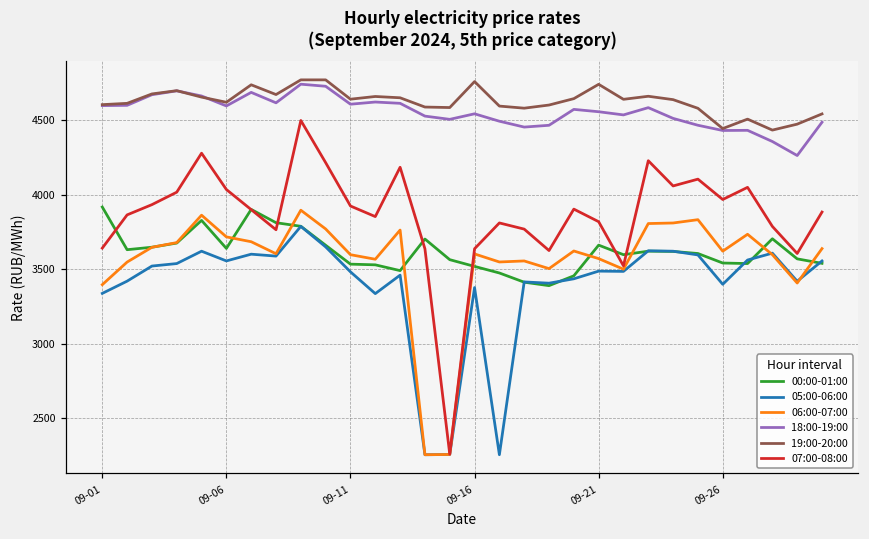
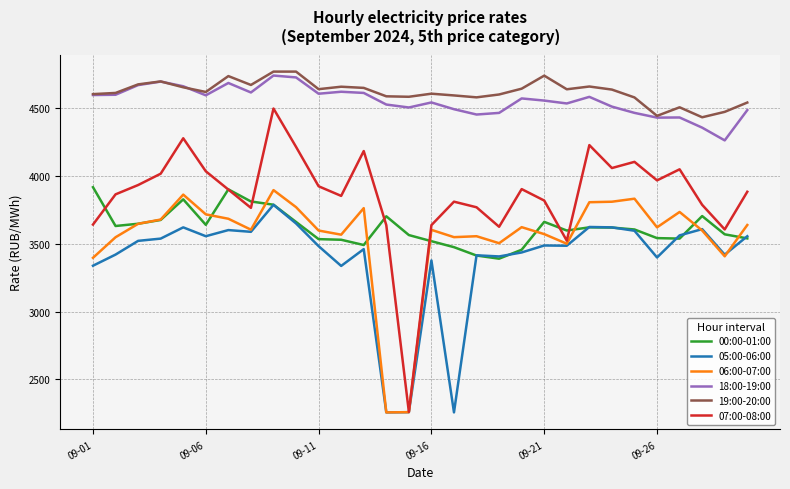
  {
    "00:00-01:00": {
      "09-01": 3920,
      "09-06": 3640,
      "09-11": 3530,
      "09-16": 3520,
      "09-21": 3660,
      "09-26": 3540
    },
    "05:00-06:00": {
      "09-01": 3340,
      "09-06": 3560,
      "09-11": 3480,
      "09-16": 3380,
      "09-21": 3490,
      "09-26": 3400
    },
    "06:00-07:00": {
      "09-01": 3400,
      "09-06": 3720,
      "09-11": 3600,
      "09-16": 3600,
      "09-21": 3570,
      "09-26": 3620
    },
    "18:00-19:00": {
      "09-06": 4590,
      "09-11": 4610,
      "09-16": 4540,
      "09-21": 4560
    },
    "19:00-20:00": {
      "09-06": 4620,
      "09-11": 4640,
-     "09-16": 4760,
+     "09-16": 4610,
      "09-21": 4740
    },
    "07:00-08:00": {
      "09-01": 3640,
      "09-06": 4030,
      "09-11": 3920,
      "09-16": 3640,
      "09-21": 3820,
      "09-26": 3970
    }
  }
